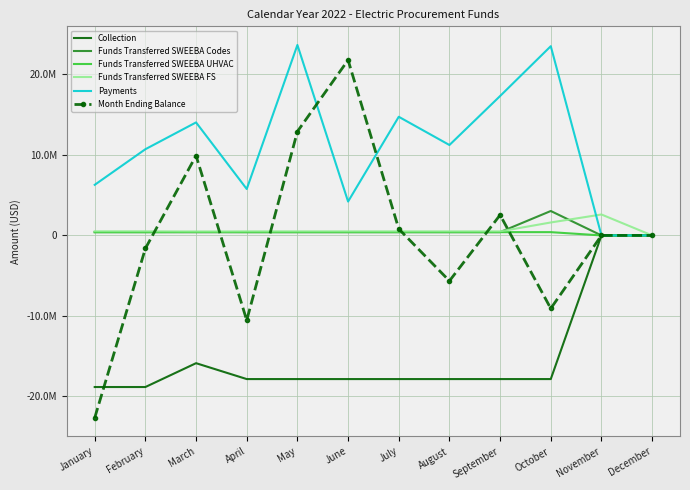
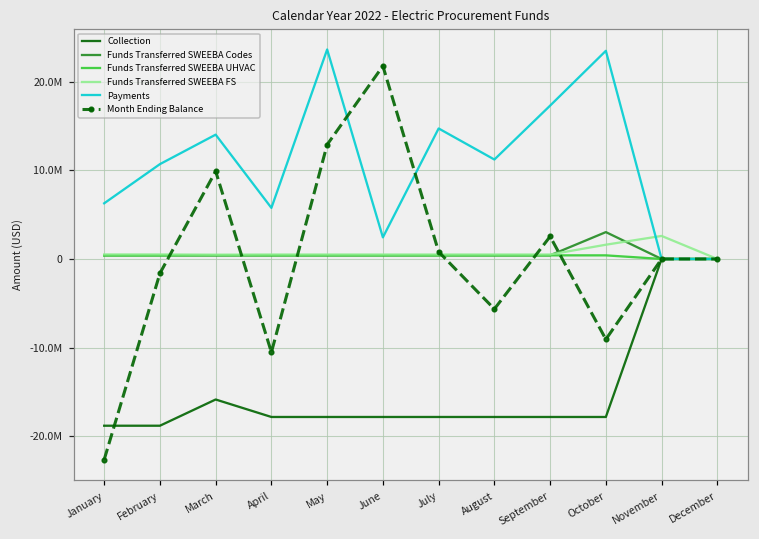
  {
    "Funds Transferred SWEEBA Codes": {
      "October": 3000000
    },
    "Funds Transferred SWEEBA UHVAC": {
      "October": 0
    },
    "Funds Transferred SWEEBA FS": {
      "October": 2000000,
      "November": 3000000
    },
    "Payments": {
      "January": 6000000,
      "February": 11000000,
      "March": 14000000,
      "April": 6000000,
      "May": 24000000,
-     "June": 4000000,
+     "June": 2000000,
      "July": 15000000,
      "August": 11000000,
      "September": 17000000,
      "October": 24000000
    }
  }
